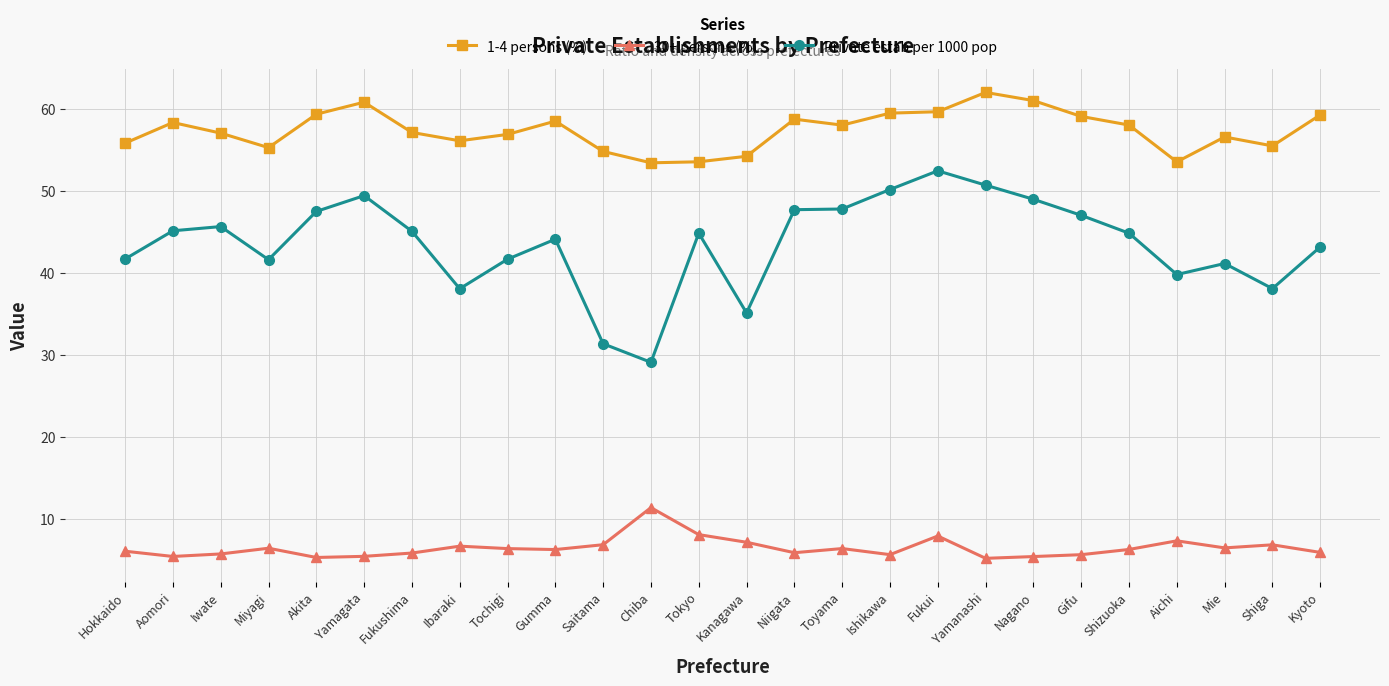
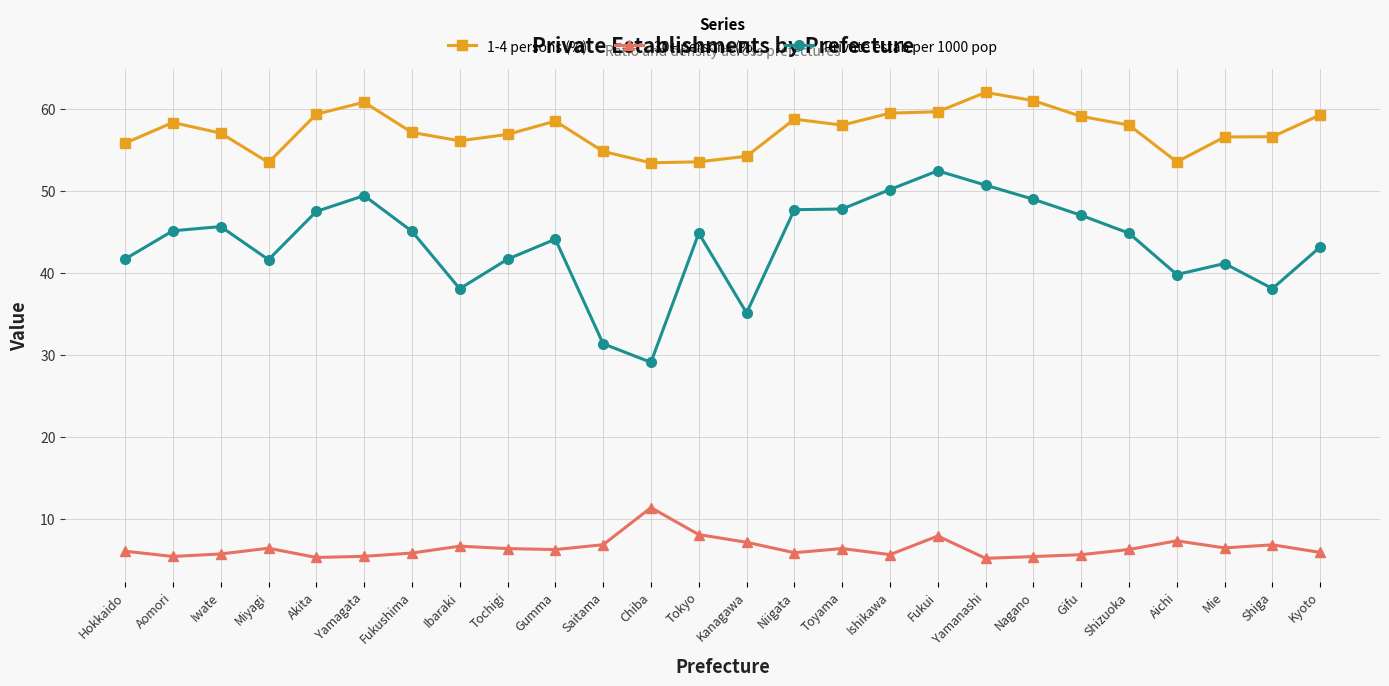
  {
    "1-4 persons (%)": {
      "Hokkaido": 56,
      "Aomori": 58,
      "Iwate": 57,
-     "Miyagi": 55,
+     "Miyagi": 53,
      "Akita": 59,
      "Yamagata": 61,
      "Fukushima": 57,
      "Ibaraki": 56,
      "Tochigi": 57,
      "Gumma": 59,
      "Saitama": 55,
      "Chiba": 53,
      "Tokyo": 54,
      "Kanagawa": 54,
      "Niigata": 59,
      "Toyama": 58,
      "Ishikawa": 59,
      "Fukui": 60,
      "Yamanashi": 62,
      "Nagano": 61,
      "Gifu": 59,
      "Shizuoka": 58,
      "Aichi": 54,
      "Mie": 57,
-     "Shiga": 55,
+     "Shiga": 57,
      "Kyoto": 59
    },
    "30+ persons (%)": {
      "Hokkaido": 6,
      "Aomori": 5,
      "Iwate": 6,
      "Miyagi": 6,
      "Akita": 5,
      "Yamagata": 5,
      "Fukushima": 6,
      "Ibaraki": 7,
      "Tochigi": 6,
      "Gumma": 6,
      "Saitama": 7,
      "Chiba": 11,
      "Tokyo": 8,
      "Kanagawa": 7,
      "Niigata": 6,
      "Toyama": 6,
      "Ishikawa": 6,
      "Fukui": 8,
      "Yamanashi": 5,
      "Nagano": 5,
      "Gifu": 6,
      "Shizuoka": 6,
      "Aichi": 7,
      "Mie": 7,
      "Shiga": 7,
      "Kyoto": 6
    },
    "Private estab per 1000 pop": {
      "Hokkaido": 42,
      "Aomori": 45,
      "Iwate": 46,
      "Miyagi": 42,
      "Akita": 47,
      "Yamagata": 49,
      "Fukushima": 45,
      "Ibaraki": 38,
      "Tochigi": 42,
      "Gumma": 44,
      "Saitama": 31,
      "Chiba": 29,
      "Tokyo": 45,
      "Kanagawa": 35,
      "Niigata": 48,
      "Toyama": 48,
      "Ishikawa": 50,
      "Fukui": 52,
      "Yamanashi": 51,
      "Nagano": 49,
      "Gifu": 47,
      "Shizuoka": 45,
      "Aichi": 40,
      "Mie": 41,
      "Shiga": 38,
      "Kyoto": 43
    }
  }
